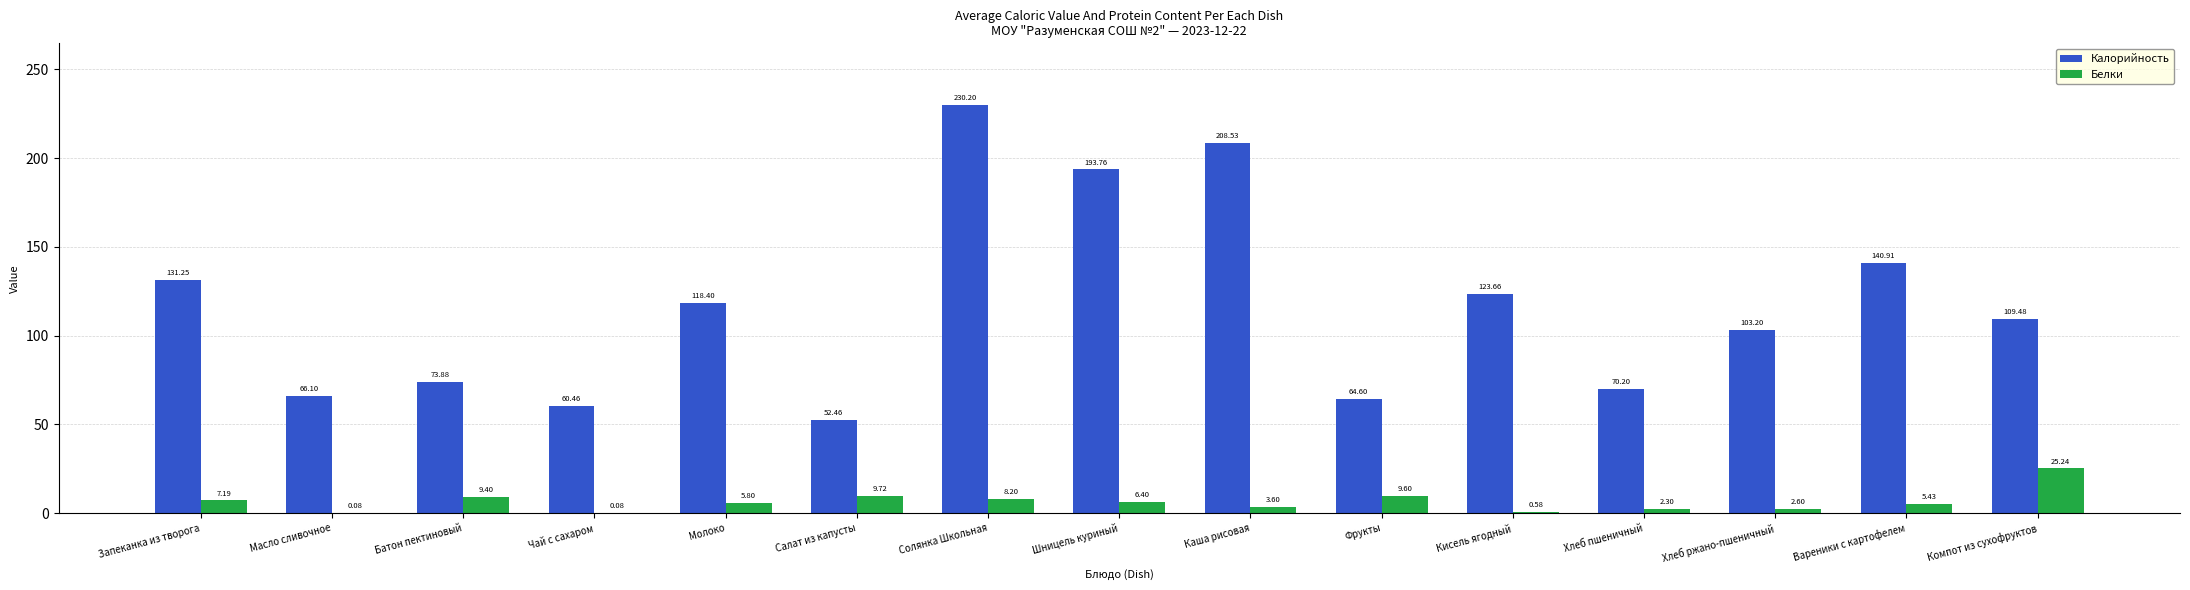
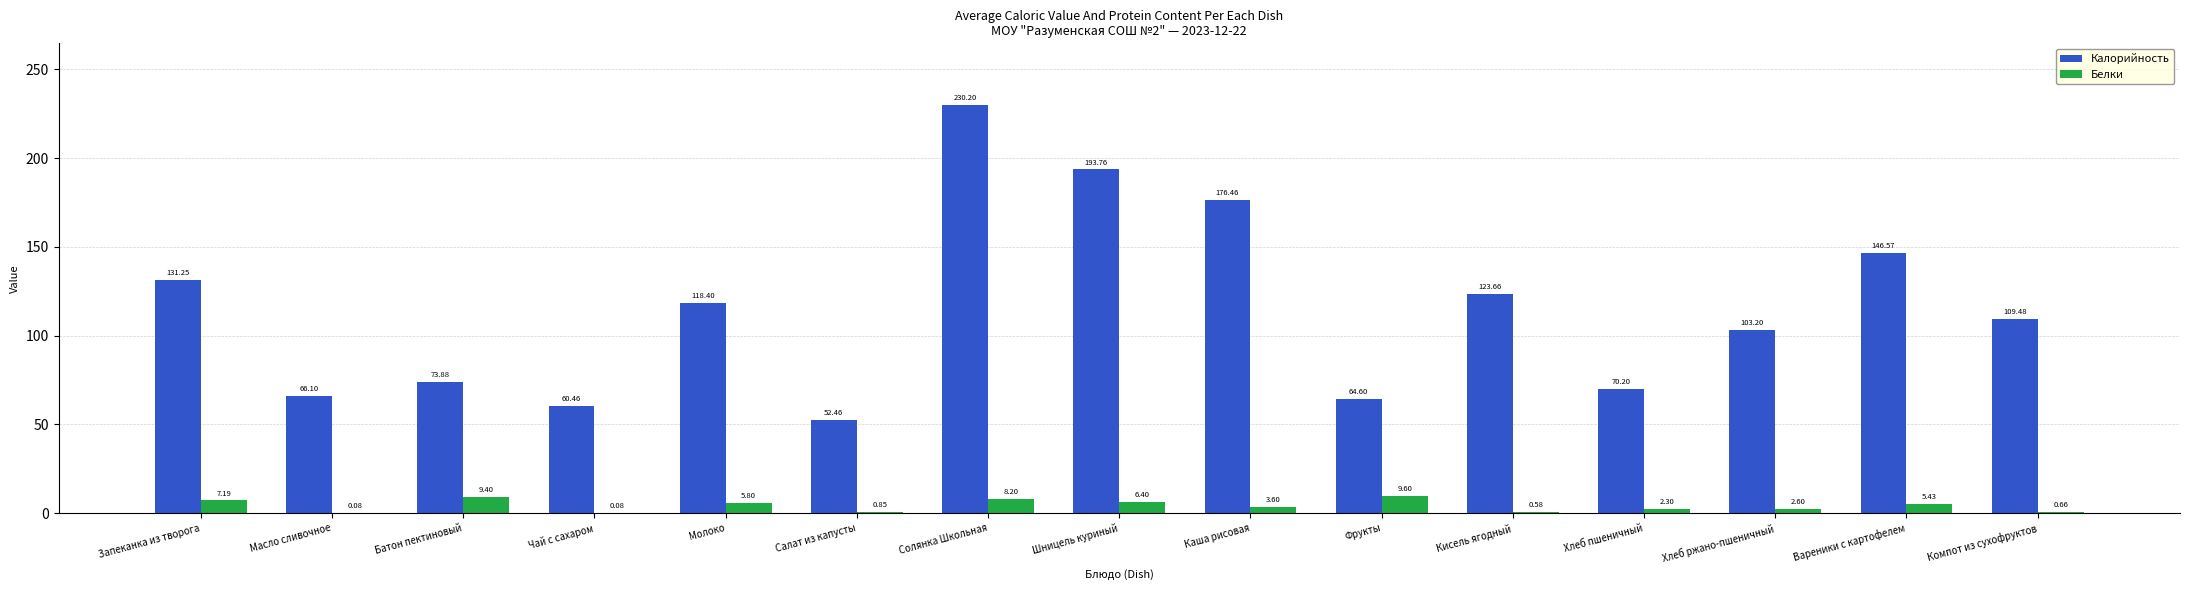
  {
    "Калорийность": {
      "Запеканка из творога": 131.25,
      "Масло сливочное": 66.10,
      "Батон пектиновый": 73.88,
      "Чай с сахаром": 60.46,
      "Молоко": 118.40,
      "Салат из капусты": 52.46,
      "Солянка Школьная": 230.20,
      "Шницель куриный": 193.76,
-     "Каша рисовая": 208.53,
+     "Каша рисовая": 176.46,
      "Фрукты": 64.60,
      "Кисель ягодный": 123.66,
      "Хлеб пшеничный": 70.20,
      "Хлеб ржано-пшеничный": 103.20,
-     "Вареники с картофелем": 140.91,
+     "Вареники с картофелем": 146.57,
      "Компот из сухофруктов": 109.48
    },
    "Белки": {
      "Запеканка из творога": 7.19,
      "Масло сливочное": 0.08,
      "Батон пектиновый": 9.40,
      "Чай с сахаром": 0.08,
      "Молоко": 5.80,
-     "Салат из капусты": 9.72,
+     "Салат из капусты": 0.85,
      "Солянка Школьная": 8.20,
      "Шницель куриный": 6.40,
      "Каша рисовая": 3.60,
      "Фрукты": 9.60,
      "Кисель ягодный": 0.58,
      "Хлеб пшеничный": 2.30,
      "Хлеб ржано-пшеничный": 2.60,
      "Вареники с картофелем": 5.43,
-     "Компот из сухофруктов": 25.24
+     "Компот из сухофруктов": 0.66
    }
  }
